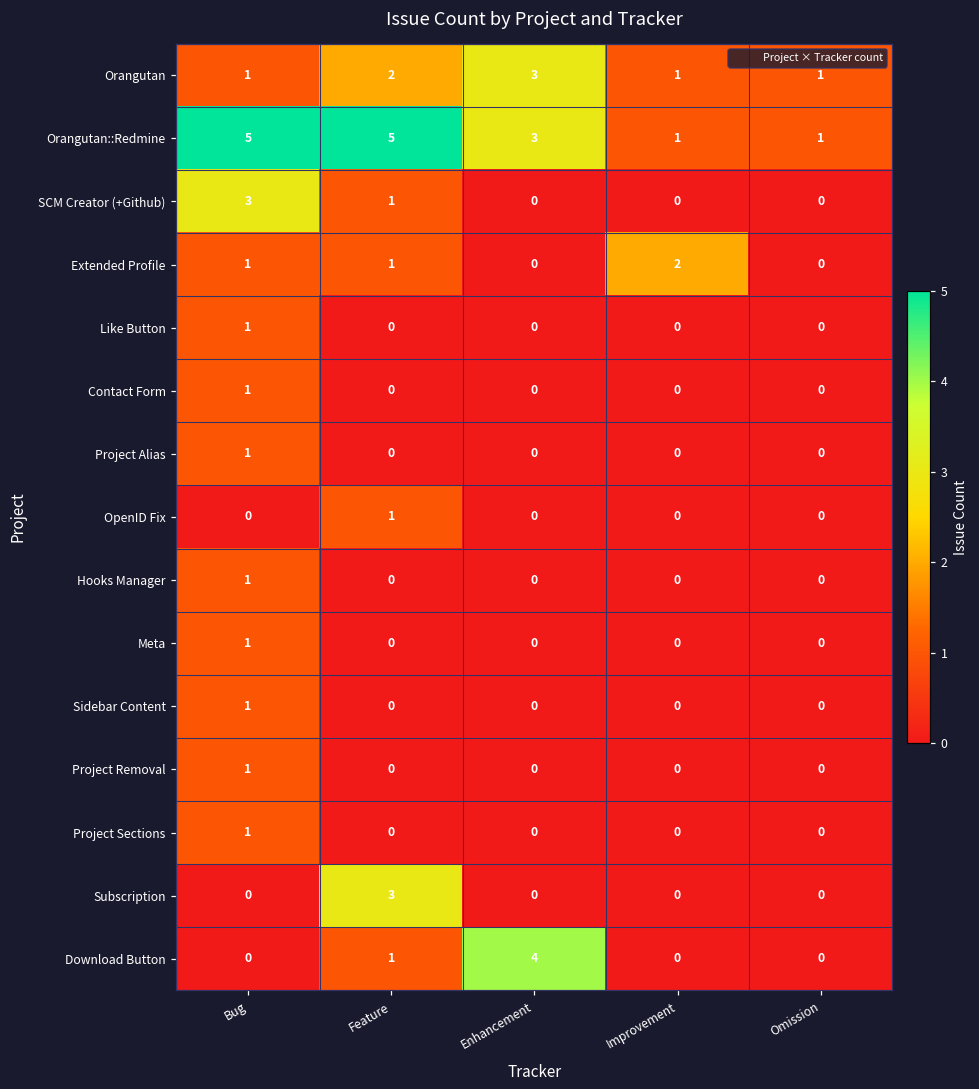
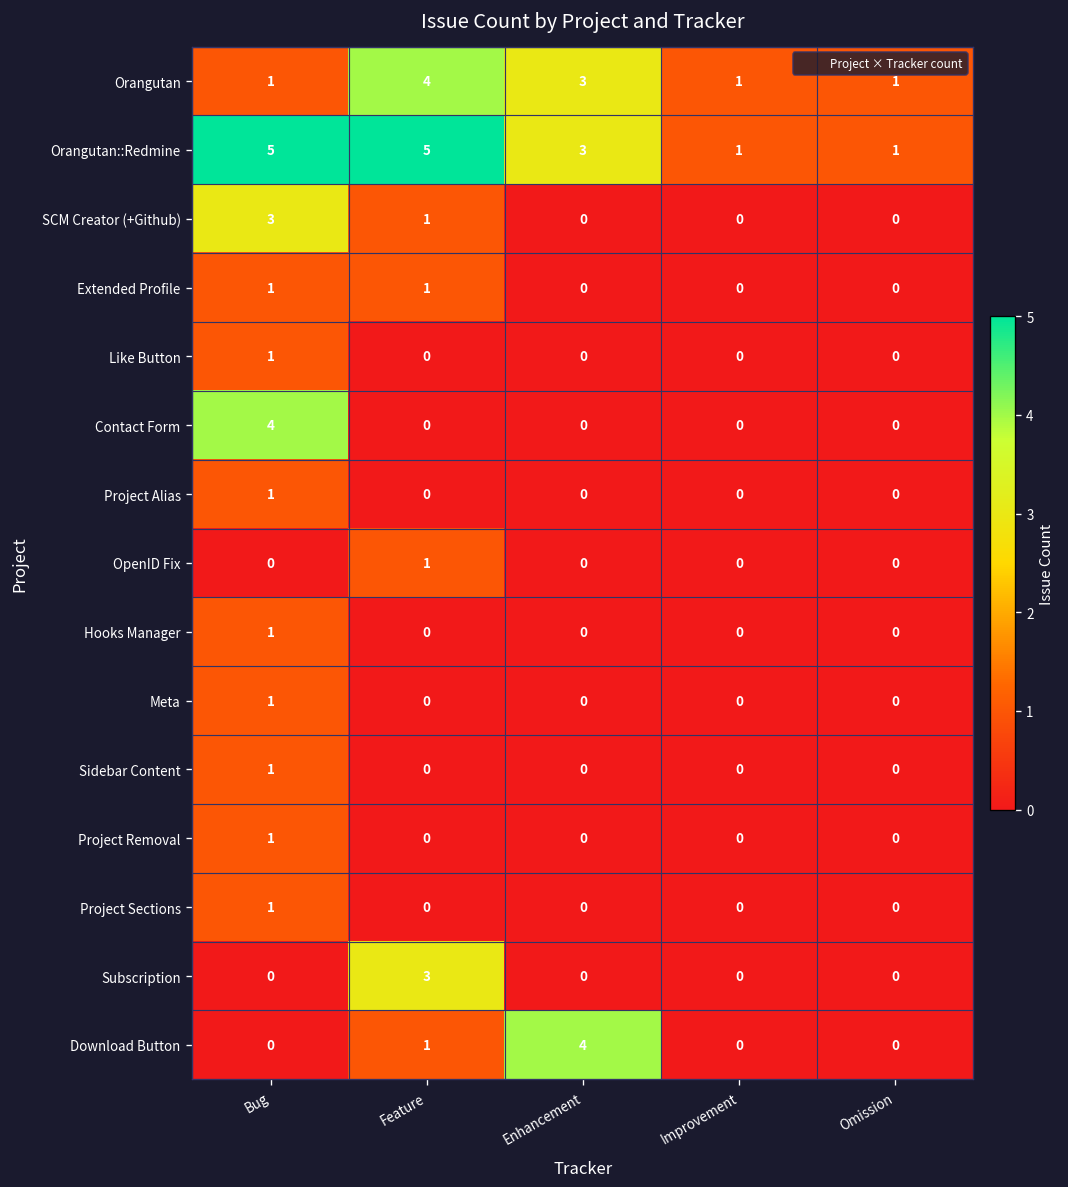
  {
    "Orangutan": {
      "Bug": 1,
-     "Feature": 2,
+     "Feature": 4,
      "Enhancement": 3,
      "Improvement": 1
    },
    "Orangutan::Redmine": {
      "Bug": 5,
      "Feature": 5,
      "Enhancement": 3,
      "Improvement": 1,
      "Omission": 1
    },
    "SCM Creator (+Github)": {
      "Bug": 3,
      "Feature": 1,
      "Enhancement": 0,
      "Improvement": 0,
      "Omission": 0
    },
    "Extended Profile": {
      "Bug": 1,
      "Feature": 1,
      "Enhancement": 0,
-     "Improvement": 2,
+     "Improvement": 0,
      "Omission": 0
    },
    "Like Button": {
      "Bug": 1,
      "Feature": 0,
      "Enhancement": 0,
      "Improvement": 0,
      "Omission": 0
    },
    "Contact Form": {
-     "Bug": 1,
+     "Bug": 4,
      "Feature": 0,
      "Enhancement": 0,
      "Improvement": 0,
      "Omission": 0
    },
    "Project Alias": {
      "Bug": 1,
      "Feature": 0,
      "Enhancement": 0,
      "Improvement": 0,
      "Omission": 0
    },
    "OpenID Fix": {
      "Bug": 0,
      "Feature": 1,
      "Enhancement": 0,
      "Improvement": 0,
      "Omission": 0
    },
    "Hooks Manager": {
      "Bug": 1,
      "Feature": 0,
      "Enhancement": 0,
      "Improvement": 0,
      "Omission": 0
    },
    "Meta": {
      "Bug": 1,
      "Feature": 0,
      "Enhancement": 0,
      "Improvement": 0,
      "Omission": 0
    },
    "Sidebar Content": {
      "Bug": 1,
      "Feature": 0,
      "Enhancement": 0,
      "Improvement": 0,
      "Omission": 0
    },
    "Project Removal": {
      "Bug": 1,
      "Feature": 0,
      "Enhancement": 0,
      "Improvement": 0,
      "Omission": 0
    },
    "Project Sections": {
      "Bug": 1,
      "Feature": 0,
      "Enhancement": 0,
      "Improvement": 0,
      "Omission": 0
    },
    "Subscription": {
      "Bug": 0,
      "Feature": 3,
      "Enhancement": 0,
      "Improvement": 0,
      "Omission": 0
    },
    "Download Button": {
      "Bug": 0,
      "Feature": 1,
      "Enhancement": 4,
      "Improvement": 0,
      "Omission": 0
    }
  }
